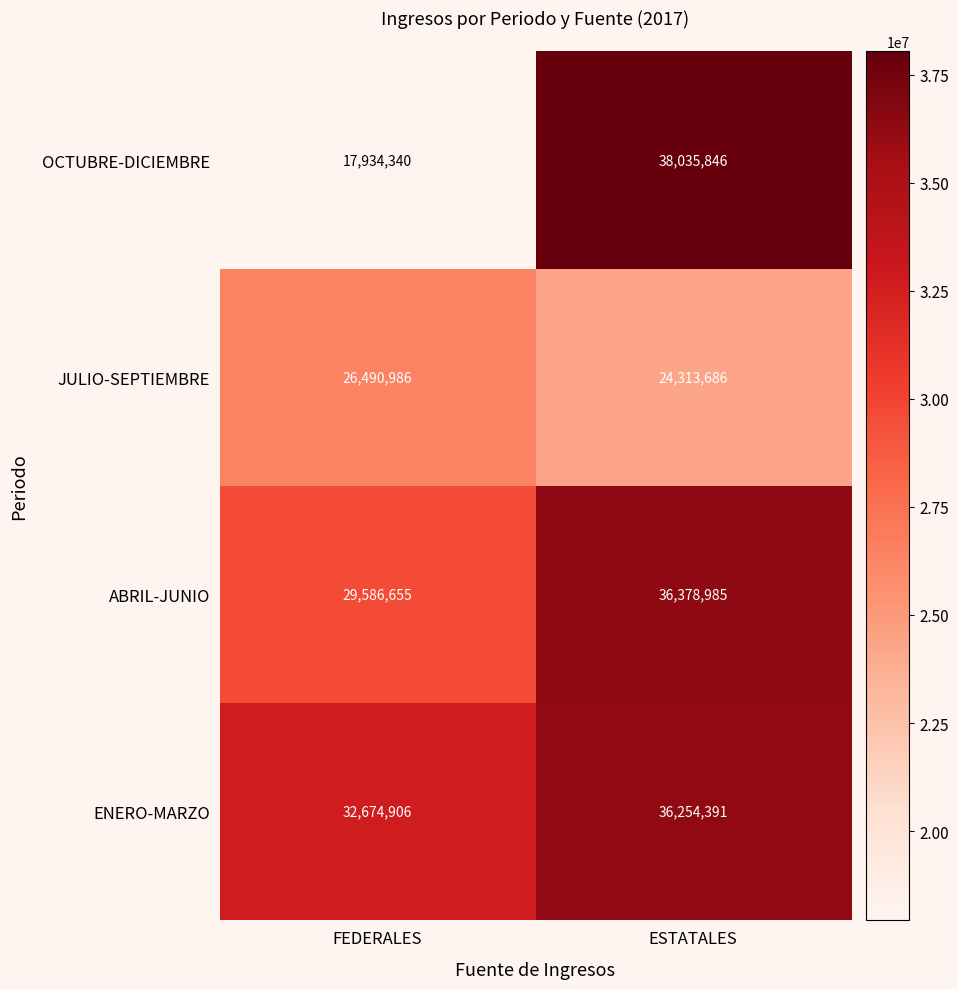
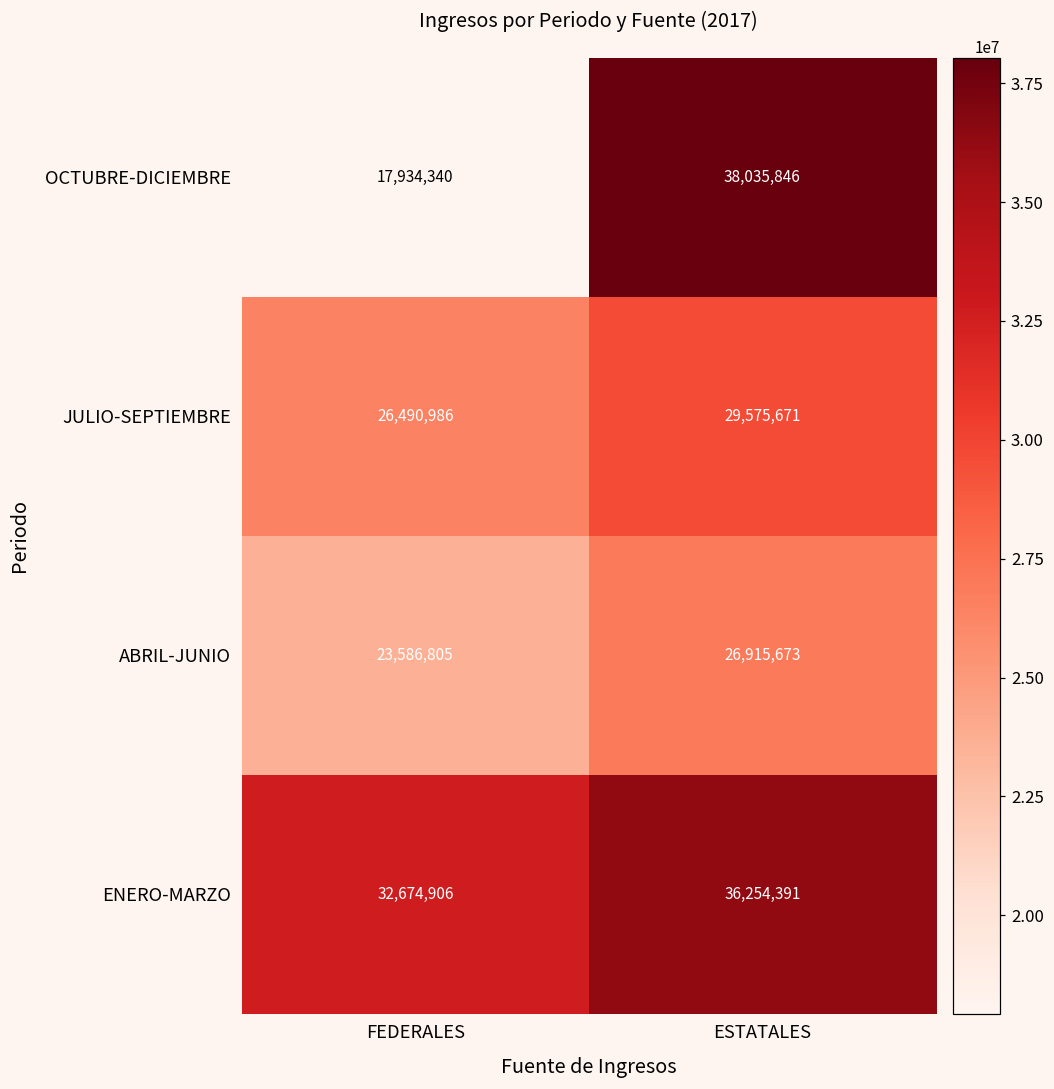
  {
    "OCTUBRE-DICIEMBRE": {
      "FEDERALES": "17,934,340",
      "ESTATALES": "38,035,846"
    },
    "JULIO-SEPTIEMBRE": {
      "FEDERALES": "26,490,986",
-     "ESTATALES": "24,313,686"
+     "ESTATALES": "29,575,671"
    },
    "ABRIL-JUNIO": {
-     "FEDERALES": "29,586,655",
-     "ESTATALES": "36,378,985"
+     "FEDERALES": "23,586,805",
+     "ESTATALES": "26,915,673"
    },
    "ENERO-MARZO": {
      "FEDERALES": "32,674,906",
      "ESTATALES": "36,254,391"
    }
  }
